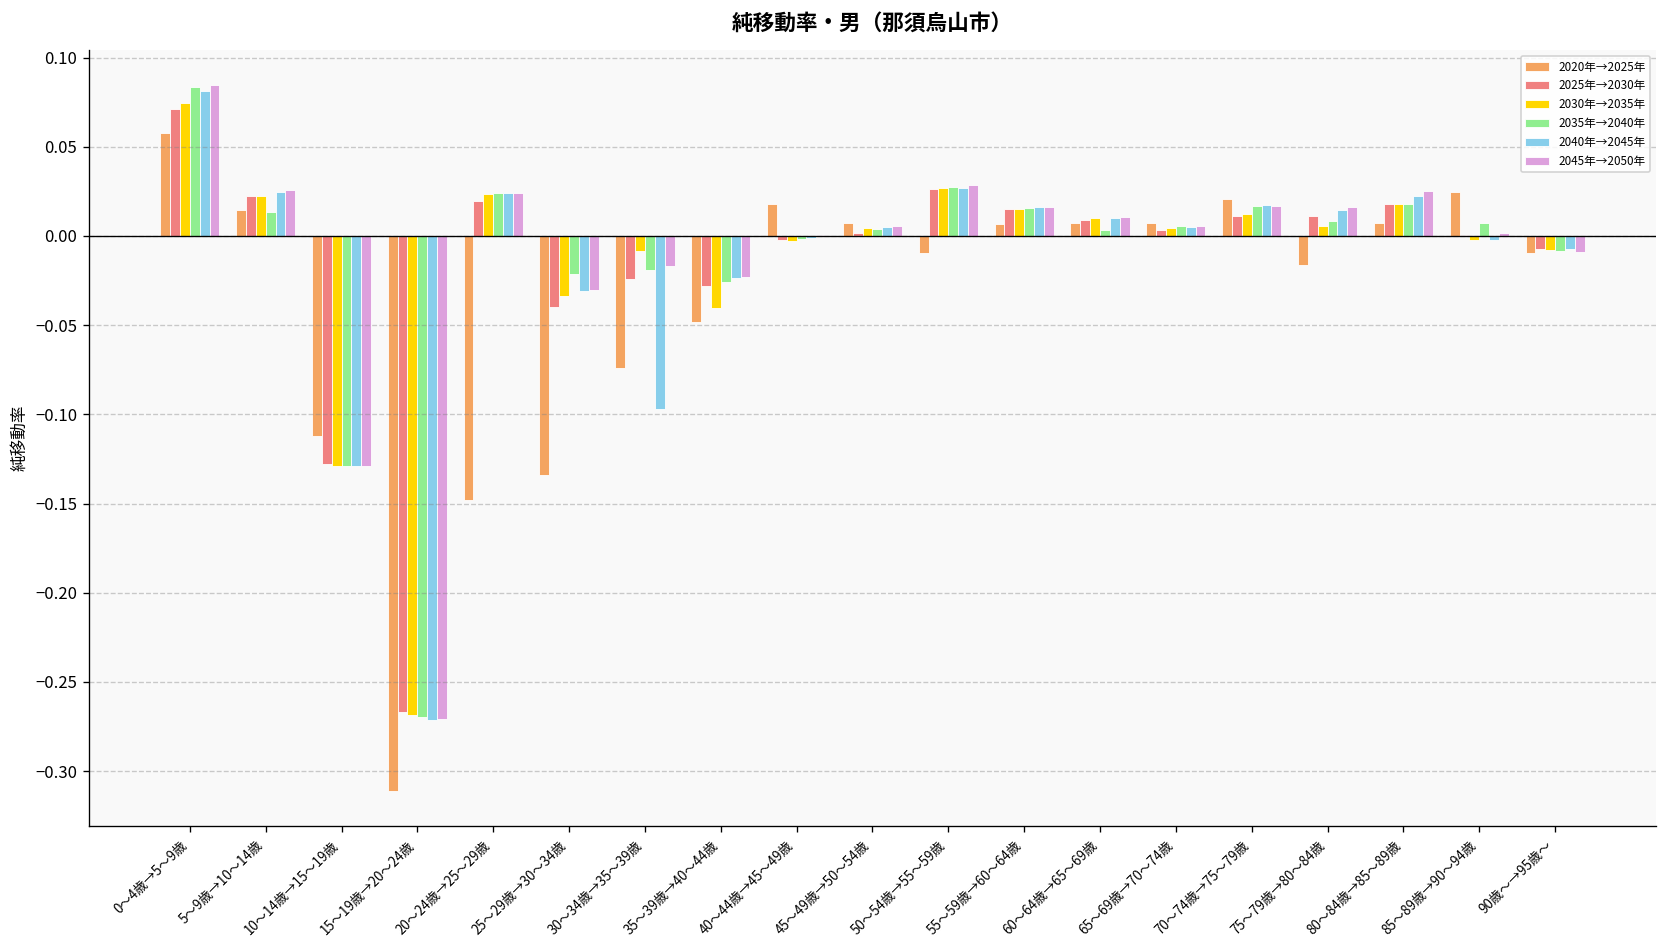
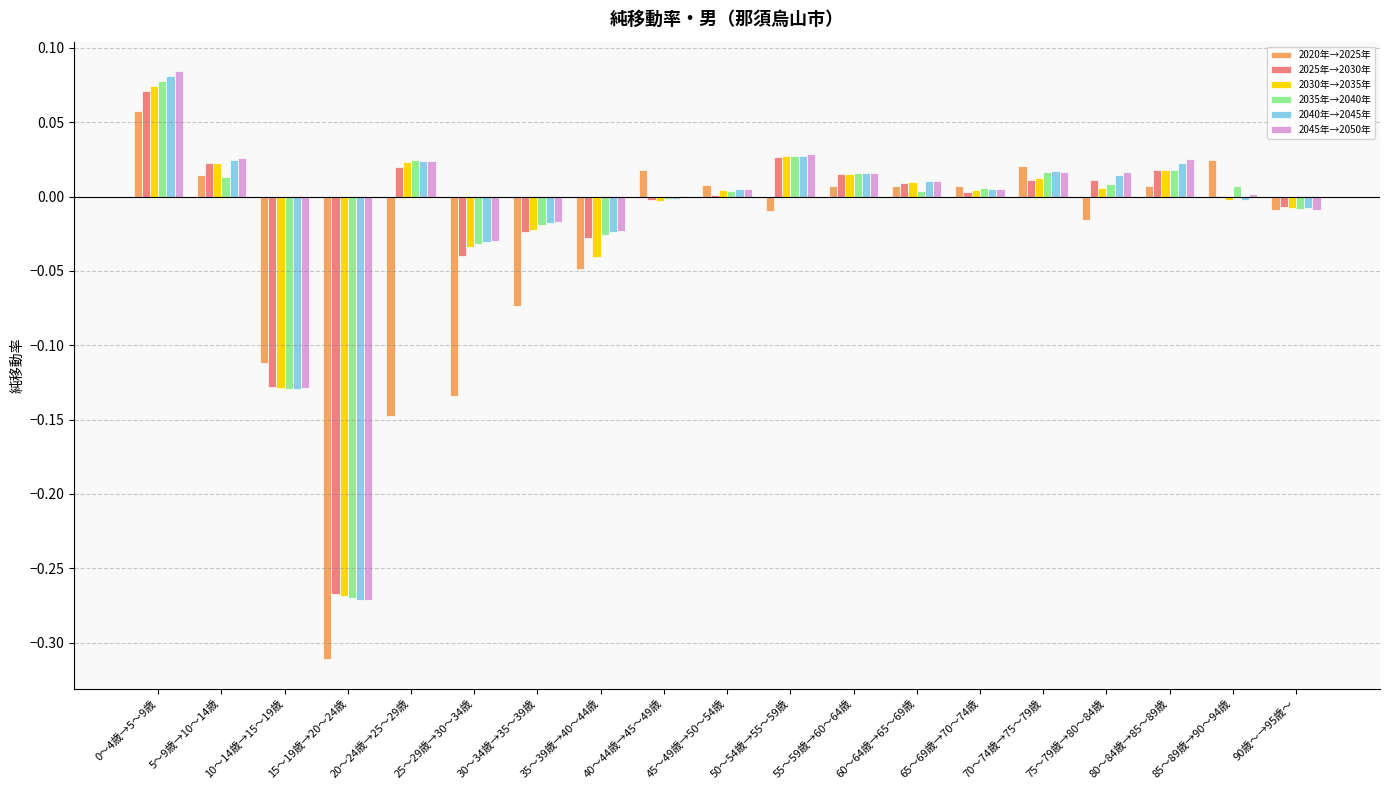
  {
    "2030年→2035年": {
      "0～4歳→5～9歳": 0.074,
      "5～9歳→10～14歳": 0.023,
      "10～14歳→15～19歳": -0.129,
      "15～19歳→20～24歳": -0.269,
      "20～24歳→25～29歳": 0.023,
      "25～29歳→30～34歳": -0.034,
-     "30～34歳→35～39歳": -0.009,
+     "30～34歳→35～39歳": -0.023,
      "35～39歳→40～44歳": -0.040,
      "40～44歳→45～49歳": -0.003,
      "45～49歳→50～54歳": 0.004,
      "50～54歳→55～59歳": 0.027,
      "55～59歳→60～64歳": 0.015,
      "60～64歳→65～69歳": 0.010,
      "65～69歳→70～74歳": 0.005,
      "70～74歳→75～79歳": 0.013,
      "75～79歳→80～84歳": 0.006,
      "80～84歳→85～89歳": 0.018,
      "85～89歳→90～94歳": -0.002,
      "90歳～→95歳～": -0.008
    },
    "2035年→2040年": {
-     "0～4歳→5～9歳": 0.084,
+     "0～4歳→5～9歳": 0.078,
      "5～9歳→10～14歳": 0.013,
      "10～14歳→15～19歳": -0.129,
      "15～19歳→20～24歳": -0.270,
      "20～24歳→25～29歳": 0.024,
-     "25～29歳→30～34歳": -0.021,
+     "25～29歳→30～34歳": -0.032,
      "30～34歳→35～39歳": -0.019,
      "35～39歳→40～44歳": -0.026,
      "40～44歳→45～49歳": -0.002,
      "45～49歳→50～54歳": 0.004,
      "50～54歳→55～59歳": 0.027,
      "55～59歳→60～64歳": 0.016,
      "60～64歳→65～69歳": 0.004,
      "65～69歳→70～74歳": 0.005,
      "70～74歳→75～79歳": 0.017,
      "75～79歳→80～84歳": 0.008,
      "80～84歳→85～89歳": 0.018,
      "85～89歳→90～94歳": 0.007,
      "90歳～→95歳～": -0.009
    },
    "2040年→2045年": {
      "0～4歳→5～9歳": 0.081,
      "5～9歳→10～14歳": 0.025,
      "10～14歳→15～19歳": -0.129,
      "15～19歳→20～24歳": -0.271,
      "20～24歳→25～29歳": 0.024,
      "25～29歳→30～34歳": -0.031,
-     "30～34歳→35～39歳": -0.097,
+     "30～34歳→35～39歳": -0.018,
      "35～39歳→40～44歳": -0.024,
      "45～49歳→50～54歳": 0.005,
      "50～54歳→55～59歳": 0.027,
      "55～59歳→60～64歳": 0.016,
      "60～64歳→65～69歳": 0.010,
      "65～69歳→70～74歳": 0.005,
      "70～74歳→75～79歳": 0.017,
      "75～79歳→80～84歳": 0.015,
      "80～84歳→85～89歳": 0.023,
      "85～89歳→90～94歳": -0.002,
      "90歳～→95歳～": -0.008
    },
    "2045年→2050年": {
      "0～4歳→5～9歳": 0.084,
      "5～9歳→10～14歳": 0.026,
      "10～14歳→15～19歳": -0.129,
      "15～19歳→20～24歳": -0.271,
      "20～24歳→25～29歳": 0.024,
      "25～29歳→30～34歳": -0.030,
      "30～34歳→35～39歳": -0.017,
      "35～39歳→40～44歳": -0.023,
      "45～49歳→50～54歳": 0.005,
      "50～54歳→55～59歳": 0.029,
      "55～59歳→60～64歳": 0.016,
      "60～64歳→65～69歳": 0.011,
      "65～69歳→70～74歳": 0.005,
      "70～74歳→75～79歳": 0.017,
      "75～79歳→80～84歳": 0.016,
      "80～84歳→85～89歳": 0.025,
      "90歳～→95歳～": -0.009
    }
  }
